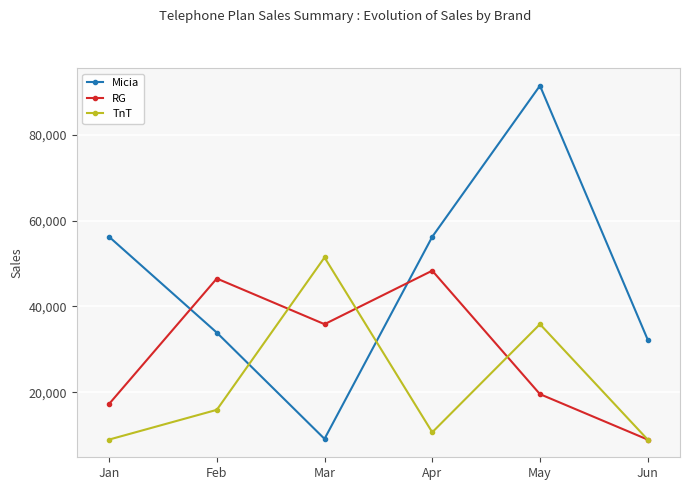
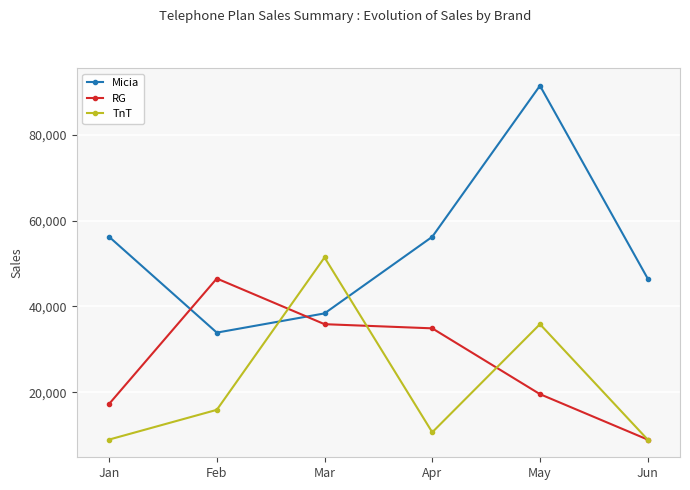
  {
    "Micia": {
      "Jan": "56,000",
      "Feb": "34,000",
-     "Mar": "9,000",
+     "Mar": "38,000",
      "Apr": "56,000",
      "May": "92,000",
-     "Jun": "32,000"
+     "Jun": "47,000"
    },
    "RG": {
      "Jan": "17,000",
      "Feb": "47,000",
      "Mar": "36,000",
-     "Apr": "48,000",
+     "Apr": "35,000",
      "May": "20,000"
    },
    "TnT": {
      "Jan": "9,000",
      "Feb": "16,000",
      "Mar": "51,000",
      "Apr": "11,000",
      "May": "36,000"
    }
  }
